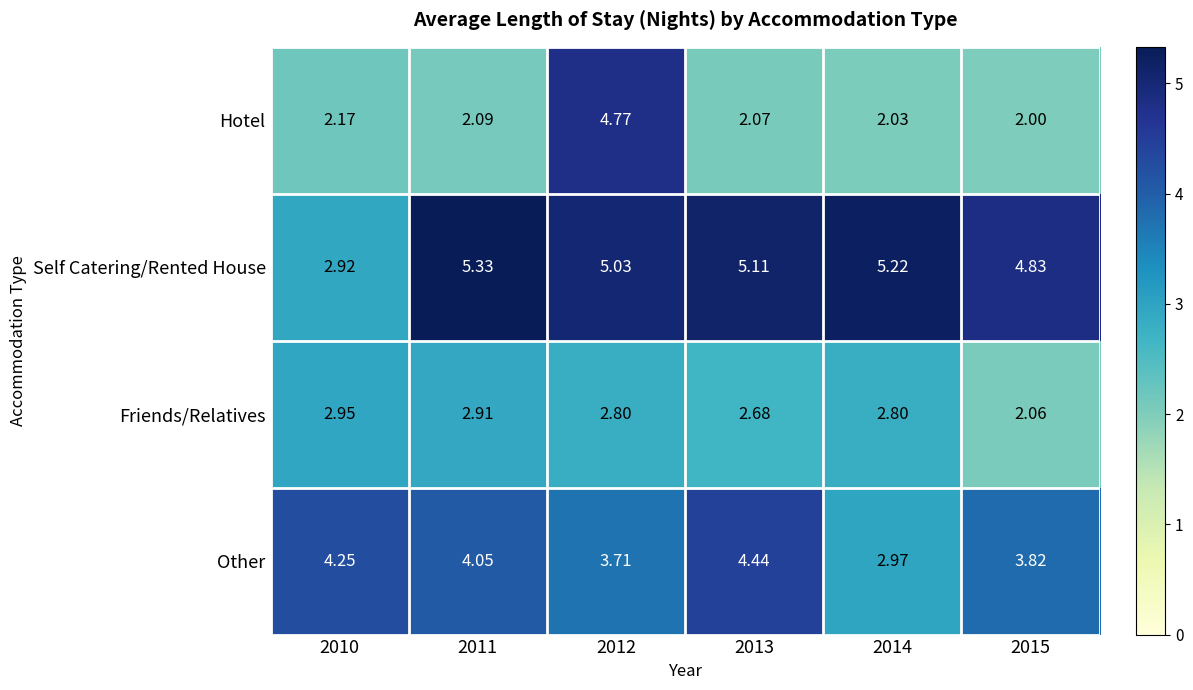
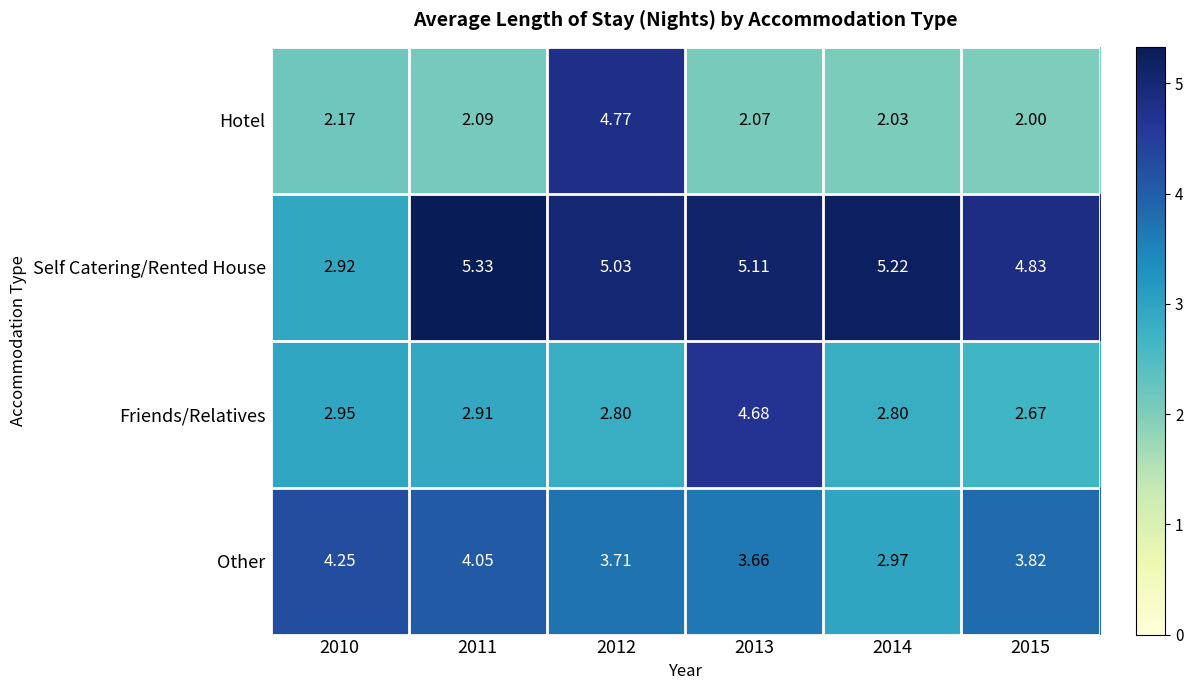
  {
    "Hotel": {
      "2010": 2.17,
      "2011": 2.09,
      "2012": 4.77,
      "2013": 2.07,
      "2014": 2.03,
      "2015": 2.00
    },
    "Self Catering/Rented House": {
      "2010": 2.92,
      "2011": 5.33,
      "2012": 5.03,
      "2013": 5.11,
      "2014": 5.22,
      "2015": 4.83
    },
    "Friends/Relatives": {
      "2010": 2.95,
      "2011": 2.91,
      "2012": 2.80,
-     "2013": 2.68,
+     "2013": 4.68,
      "2014": 2.80,
-     "2015": 2.06
+     "2015": 2.67
    },
    "Other": {
      "2010": 4.25,
      "2011": 4.05,
      "2012": 3.71,
-     "2013": 4.44,
+     "2013": 3.66,
      "2014": 2.97,
      "2015": 3.82
    }
  }
